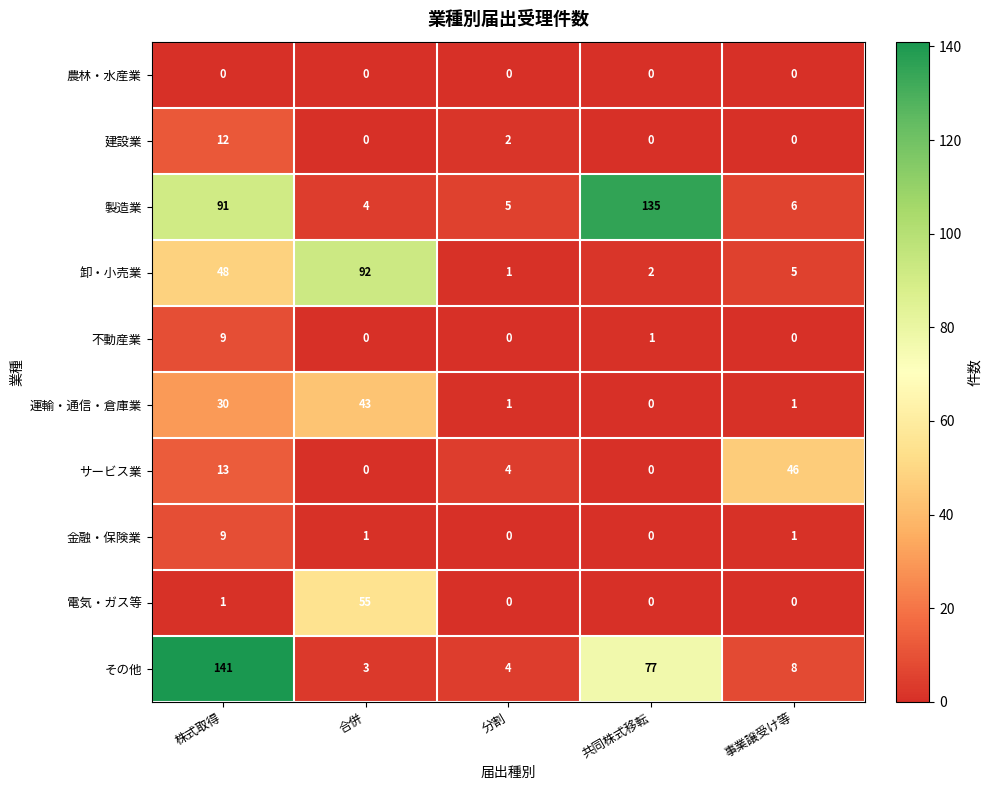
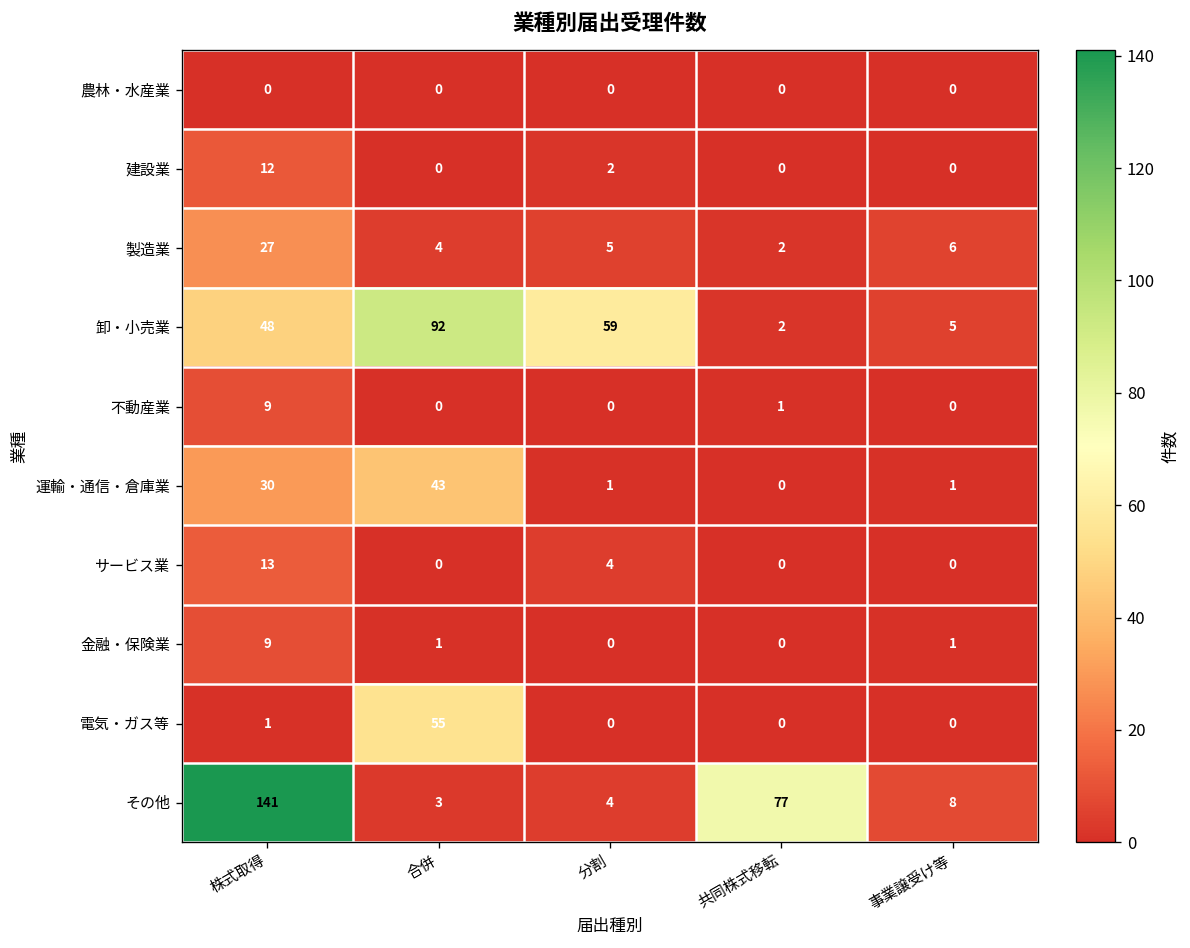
  {
    "農林・水産業": {
      "株式取得": 0,
      "合併": 0,
      "分割": 0,
      "共同株式移転": 0,
      "事業譲受け等": 0
    },
    "建設業": {
      "株式取得": 12,
      "合併": 0,
      "分割": 2,
      "共同株式移転": 0,
      "事業譲受け等": 0
    },
    "製造業": {
-     "株式取得": 91,
+     "株式取得": 27,
      "合併": 4,
      "分割": 5,
-     "共同株式移転": 135,
+     "共同株式移転": 2,
      "事業譲受け等": 6
    },
    "卸・小売業": {
      "株式取得": 48,
      "合併": 92,
-     "分割": 1,
+     "分割": 59,
      "共同株式移転": 2,
      "事業譲受け等": 5
    },
    "不動産業": {
      "株式取得": 9,
      "合併": 0,
      "分割": 0,
      "共同株式移転": 1,
      "事業譲受け等": 0
    },
    "運輸・通信・倉庫業": {
      "株式取得": 30,
      "合併": 43,
      "分割": 1,
      "共同株式移転": 0,
      "事業譲受け等": 1
    },
    "サービス業": {
      "株式取得": 13,
      "合併": 0,
      "分割": 4,
      "共同株式移転": 0,
-     "事業譲受け等": 46
+     "事業譲受け等": 0
    },
    "金融・保険業": {
      "株式取得": 9,
      "合併": 1,
      "分割": 0,
      "共同株式移転": 0,
      "事業譲受け等": 1
    },
    "電気・ガス等": {
      "株式取得": 1,
      "合併": 55,
      "分割": 0,
      "共同株式移転": 0,
      "事業譲受け等": 0
    },
    "その他": {
      "株式取得": 141,
      "合併": 3,
      "分割": 4,
      "共同株式移転": 77,
      "事業譲受け等": 8
    }
  }
